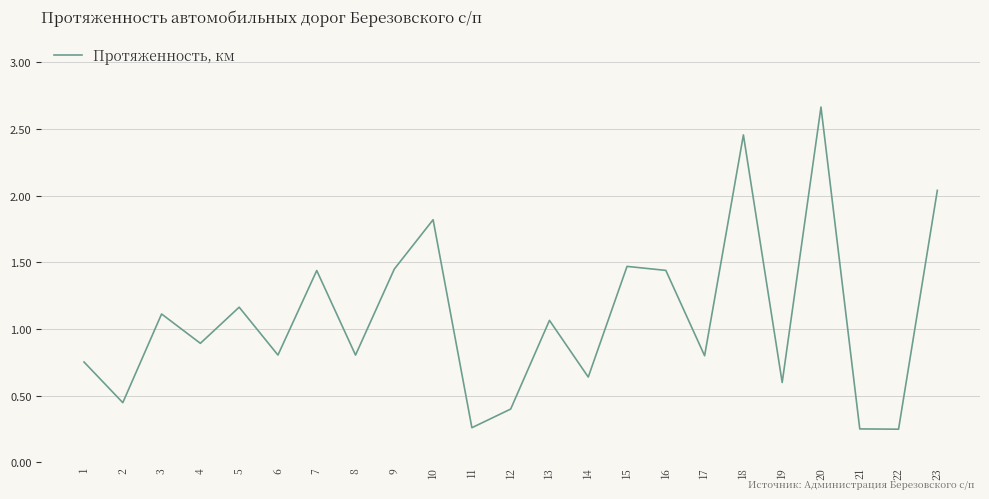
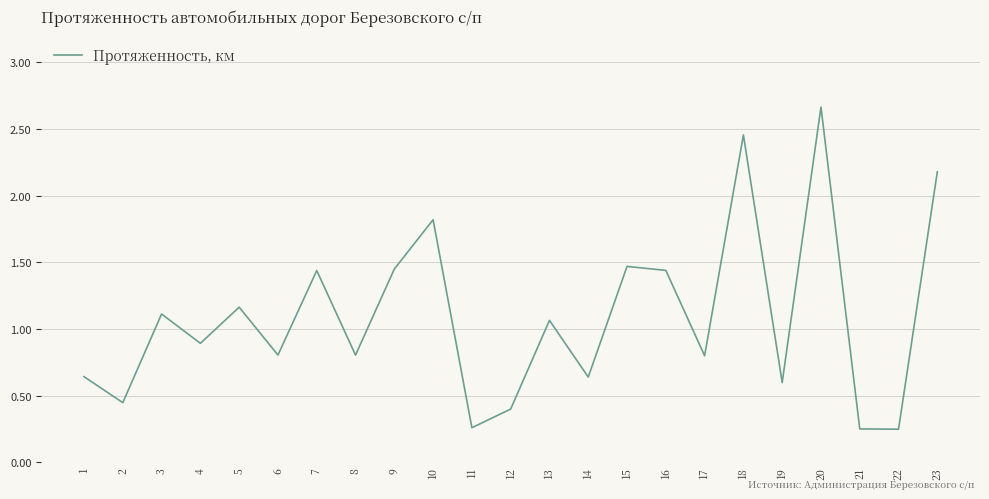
  {
-   "1": 0.75,
+   "1": 0.64,
    "2": 0.45,
    "3": 1.11,
    "4": 0.89,
    "5": 1.16,
    "6": 0.81,
    "7": 1.44,
    "8": 0.81,
    "9": 1.45,
    "10": 1.82,
    "11": 0.26,
    "12": 0.40,
    "13": 1.07,
    "14": 0.64,
    "15": 1.47,
    "16": 1.44,
    "17": 0.80,
    "18": 2.46,
    "19": 0.60,
    "20": 2.67,
    "21": 0.25,
    "22": 0.25,
-   "23": 2.04
+   "23": 2.18
  }
